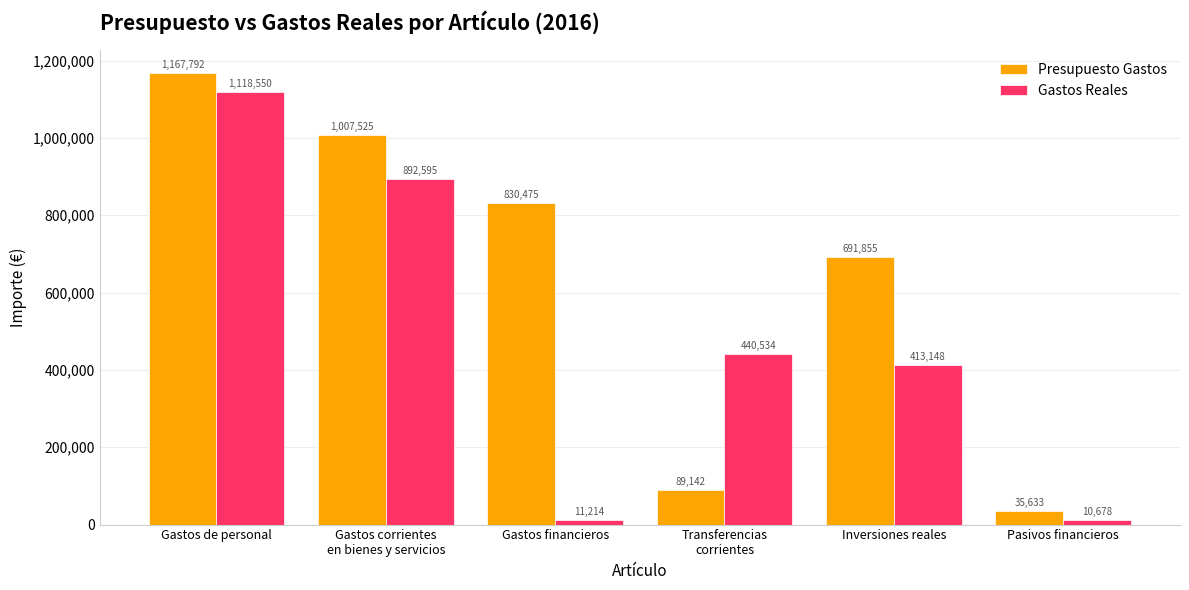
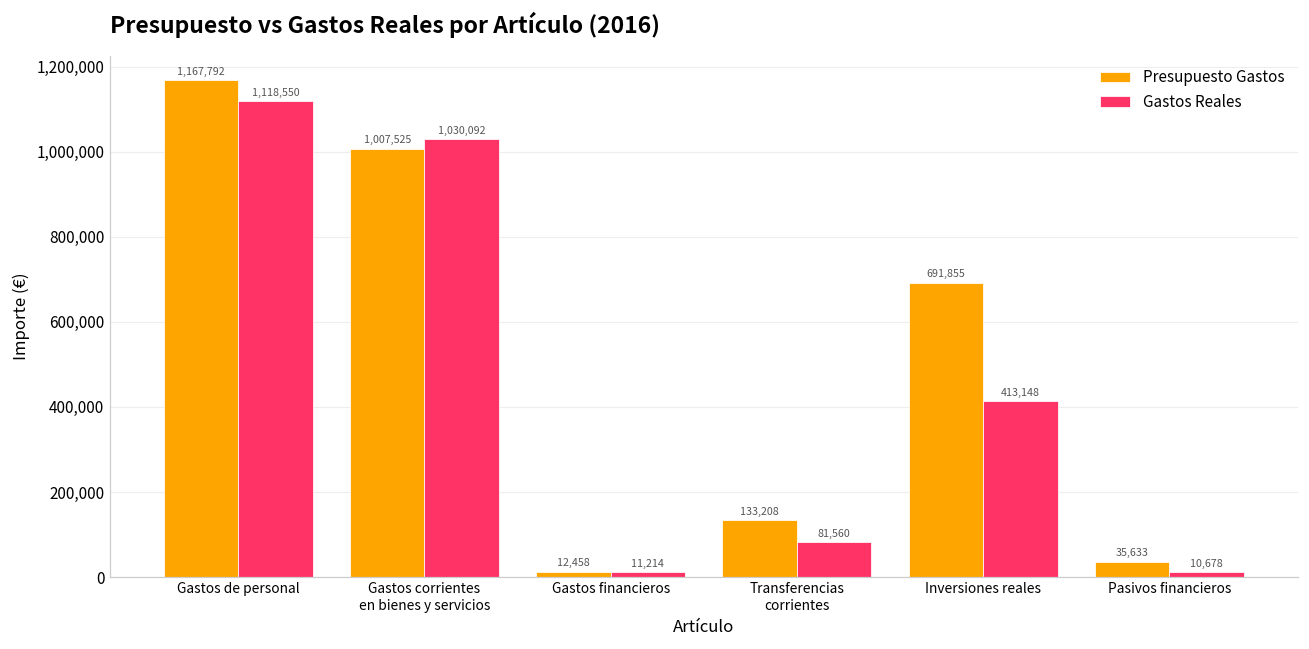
  {
    "Presupuesto Gastos": {
      "Gastos de personal": "1,167,792",
      "Gastos corrientes en bienes y servicios": "1,007,525",
-     "Gastos financieros": "830,475",
-     "Transferencias corrientes": "89,142",
+     "Gastos financieros": "12,458",
+     "Transferencias corrientes": "133,208",
      "Inversiones reales": "691,855",
      "Pasivos financieros": "35,633"
    },
    "Gastos Reales": {
      "Gastos de personal": "1,118,550",
-     "Gastos corrientes en bienes y servicios": "892,595",
+     "Gastos corrientes en bienes y servicios": "1,030,092",
      "Gastos financieros": "11,214",
-     "Transferencias corrientes": "440,534",
+     "Transferencias corrientes": "81,560",
      "Inversiones reales": "413,148",
      "Pasivos financieros": "10,678"
    }
  }
